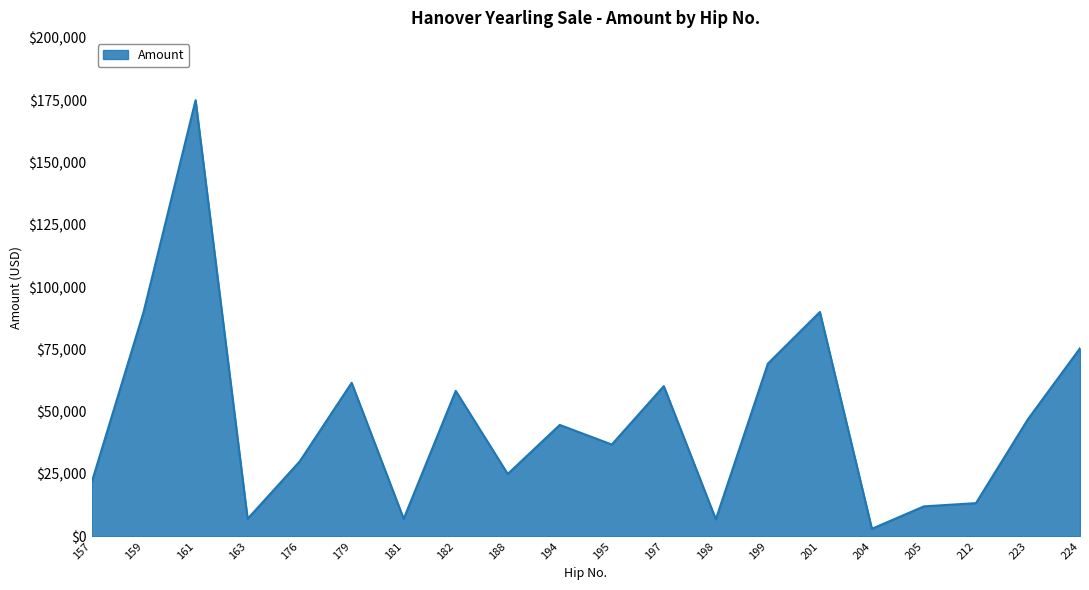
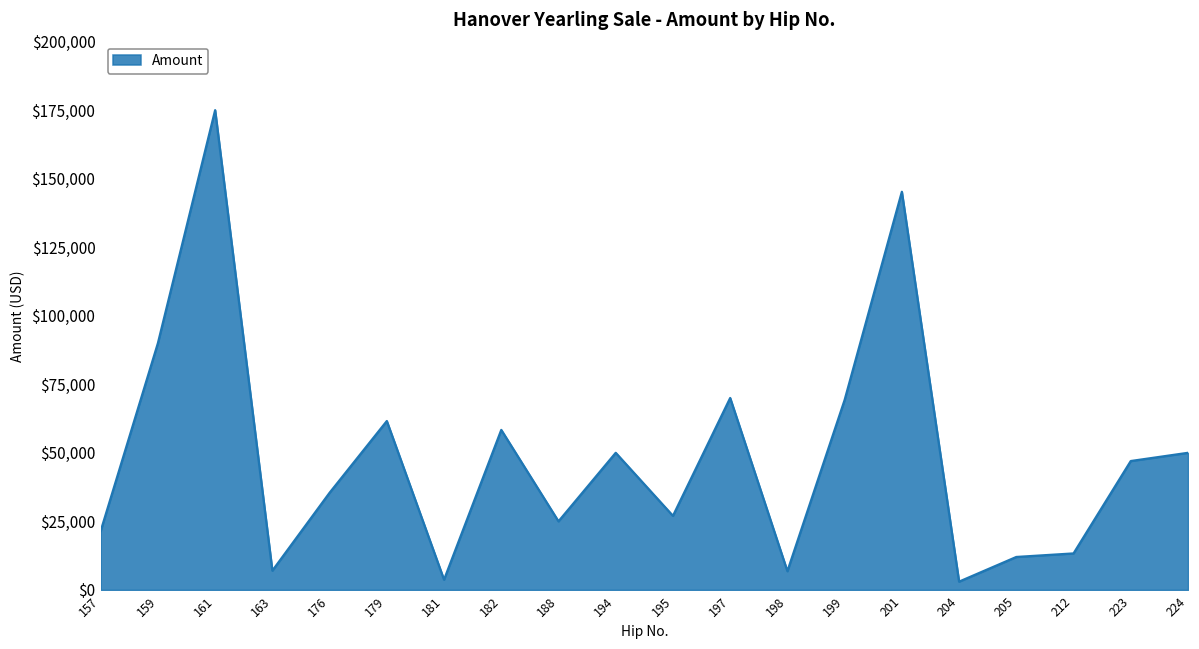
  {
    "157": "$21,000",
    "159": "$90,000",
    "161": "$175,000",
    "163": "$7,000",
-   "176": "$30,000",
+   "176": "$35,000",
    "179": "$62,000",
-   "181": "$7,000",
+   "181": "$4,000",
    "182": "$58,000",
    "188": "$25,000",
-   "194": "$45,000",
-   "195": "$37,000",
-   "197": "$60,000",
+   "194": "$50,000",
+   "195": "$27,000",
+   "197": "$70,000",
    "198": "$7,000",
    "199": "$69,000",
-   "201": "$90,000",
+   "201": "$145,000",
    "204": "$3,000",
    "205": "$12,000",
    "212": "$13,000",
    "223": "$47,000",
-   "224": "$75,000"
+   "224": "$50,000"
  }
